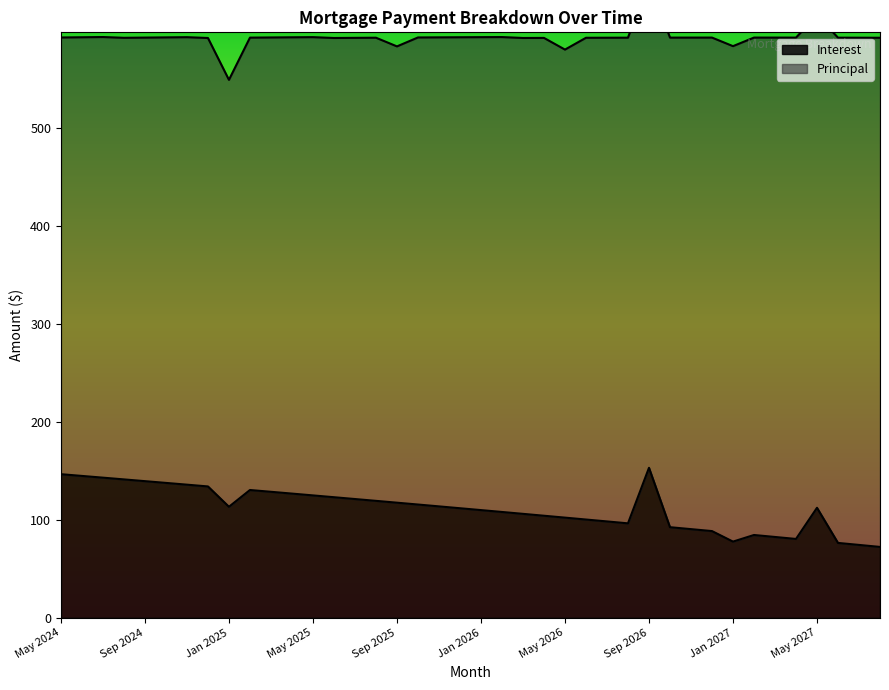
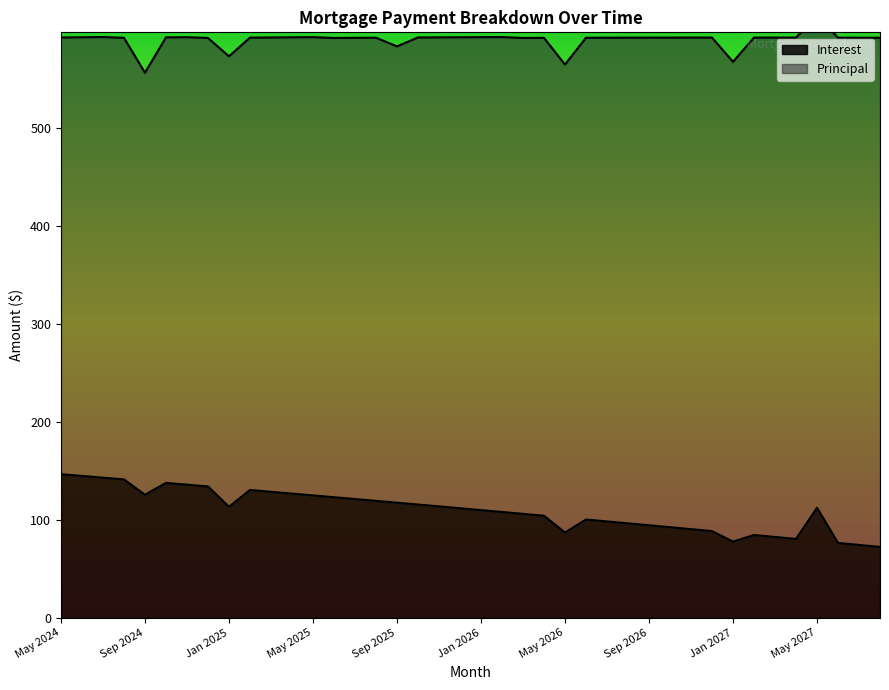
  {
    "Interest": {
      "May 2024": 150,
-     "Sep 2024": 140,
+     "Sep 2024": 130,
      "Jan 2025": 110,
      "May 2025": 130,
      "Sep 2025": 120,
      "Jan 2026": 110,
-     "May 2026": 100,
-     "Sep 2026": 150,
+     "May 2026": 90,
+     "Sep 2026": 90,
      "Jan 2027": 80,
      "May 2027": 110
    },
    "Principal": {
      "May 2024": 450,
-     "Sep 2024": 450,
-     "Jan 2025": 440,
+     "Sep 2024": 430,
+     "Jan 2025": 460,
      "May 2025": 470,
      "Sep 2025": 470,
      "Jan 2026": 480,
      "May 2026": 480,
-     "Jan 2027": 510
+     "Jan 2027": 490
    }
  }
